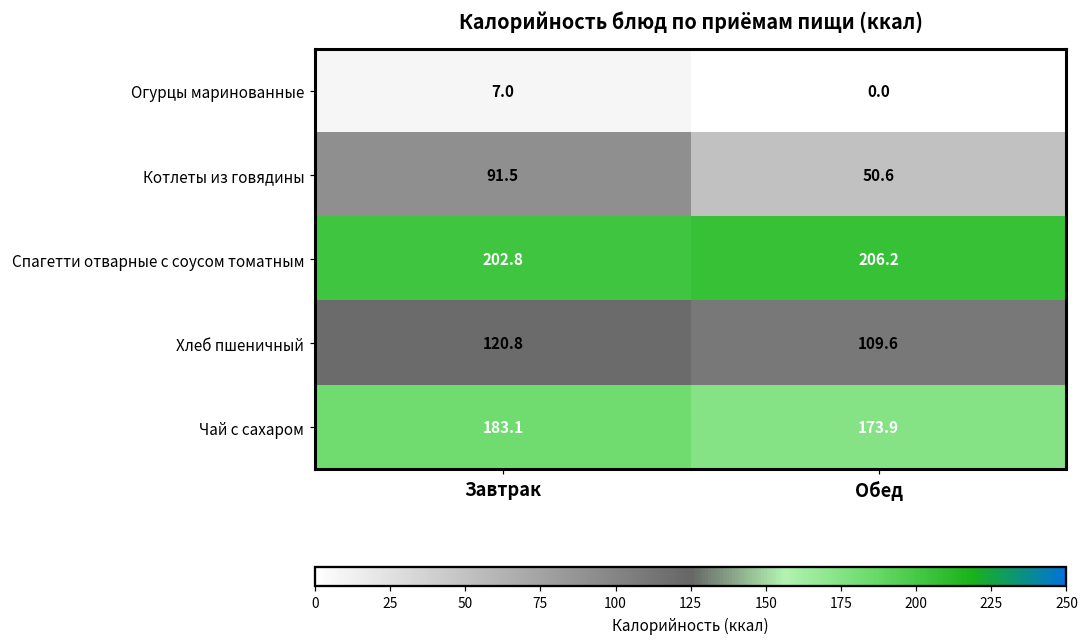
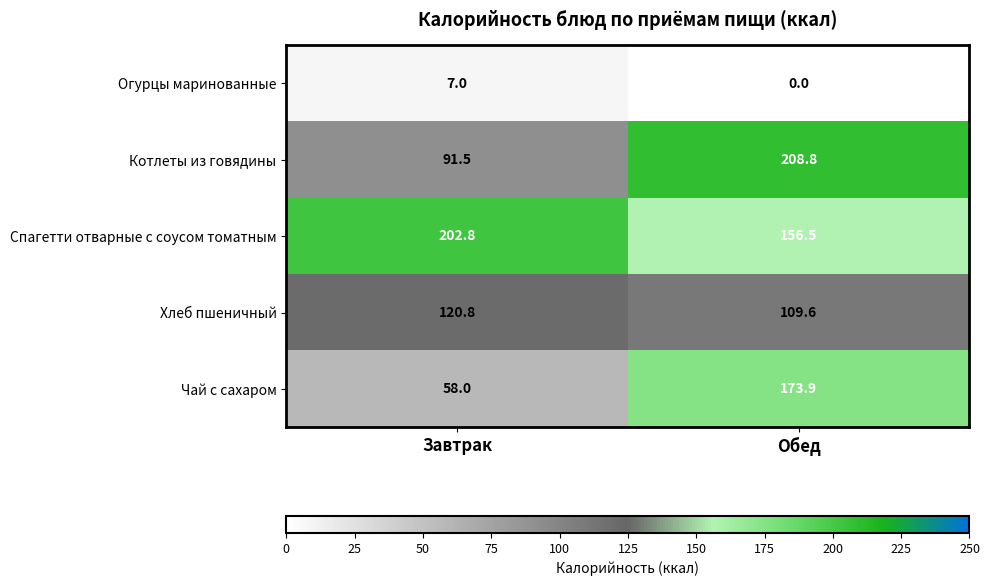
  {
    "Огурцы маринованные": {
      "Завтрак": 7.0,
      "Обед": 0.0
    },
    "Котлеты из говядины": {
      "Завтрак": 91.5,
-     "Обед": 50.6
+     "Обед": 208.8
    },
    "Спагетти отварные с соусом томатным": {
      "Завтрак": 202.8,
-     "Обед": 206.2
+     "Обед": 156.5
    },
    "Хлеб пшеничный": {
      "Завтрак": 120.8,
      "Обед": 109.6
    },
    "Чай с сахаром": {
-     "Завтрак": 183.1,
+     "Завтрак": 58.0,
      "Обед": 173.9
    }
  }
